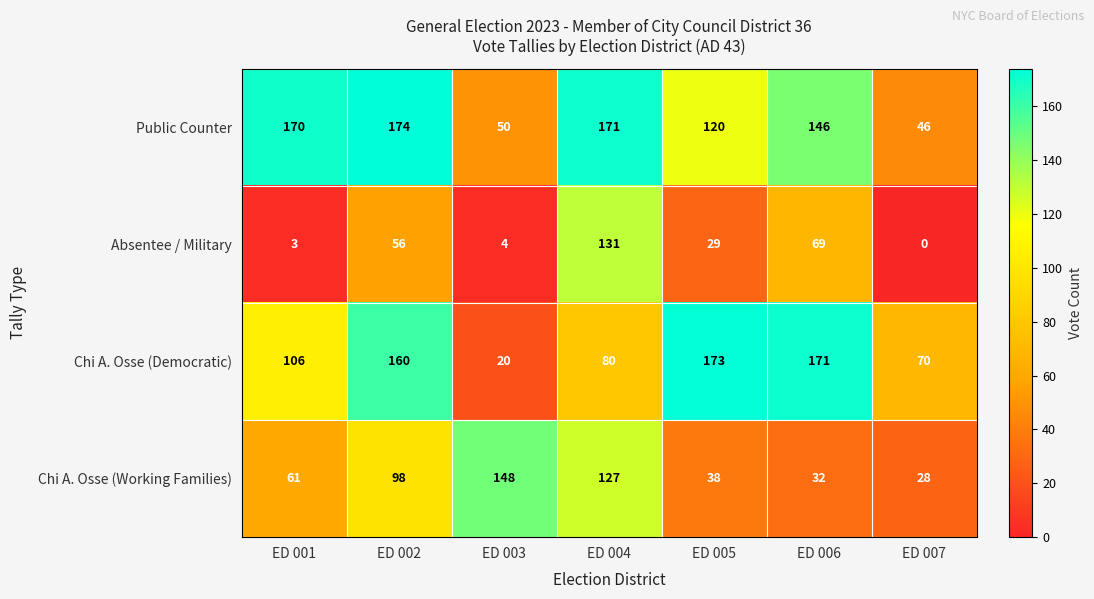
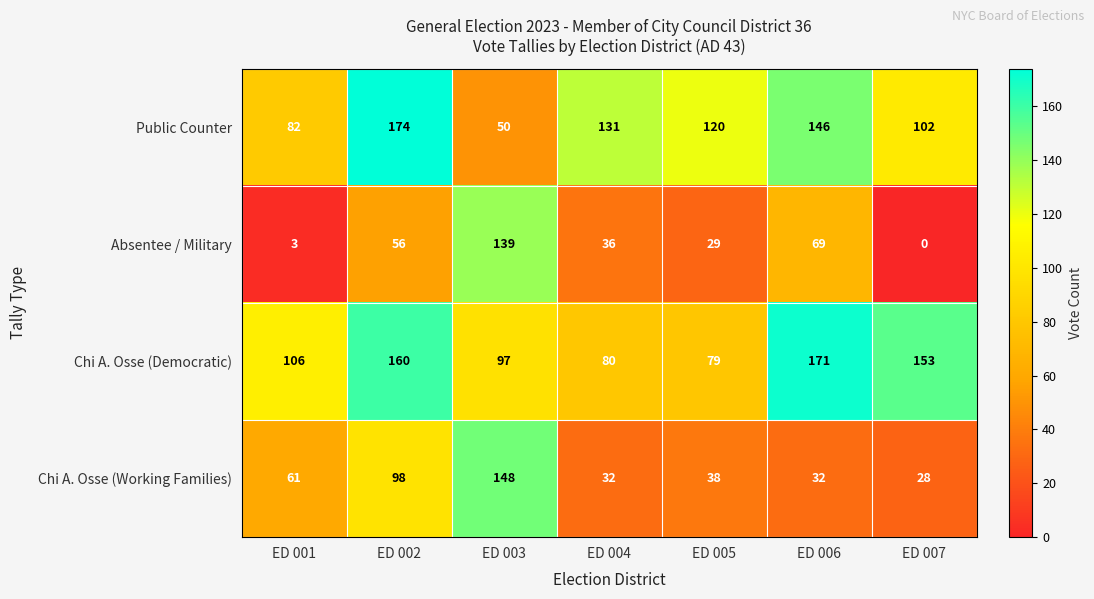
  {
    "Public Counter": {
-     "ED 001": 170,
+     "ED 001": 82,
      "ED 002": 174,
      "ED 003": 50,
-     "ED 004": 171,
+     "ED 004": 131,
      "ED 005": 120,
      "ED 006": 146,
-     "ED 007": 46
+     "ED 007": 102
    },
    "Absentee / Military": {
      "ED 001": 3,
      "ED 002": 56,
-     "ED 003": 4,
-     "ED 004": 131,
+     "ED 003": 139,
+     "ED 004": 36,
      "ED 005": 29,
      "ED 006": 69,
      "ED 007": 0
    },
    "Chi A. Osse (Democratic)": {
      "ED 001": 106,
      "ED 002": 160,
-     "ED 003": 20,
+     "ED 003": 97,
      "ED 004": 80,
-     "ED 005": 173,
+     "ED 005": 79,
      "ED 006": 171,
-     "ED 007": 70
+     "ED 007": 153
    },
    "Chi A. Osse (Working Families)": {
      "ED 001": 61,
      "ED 002": 98,
      "ED 003": 148,
-     "ED 004": 127,
+     "ED 004": 32,
      "ED 005": 38,
      "ED 006": 32,
      "ED 007": 28
    }
  }
